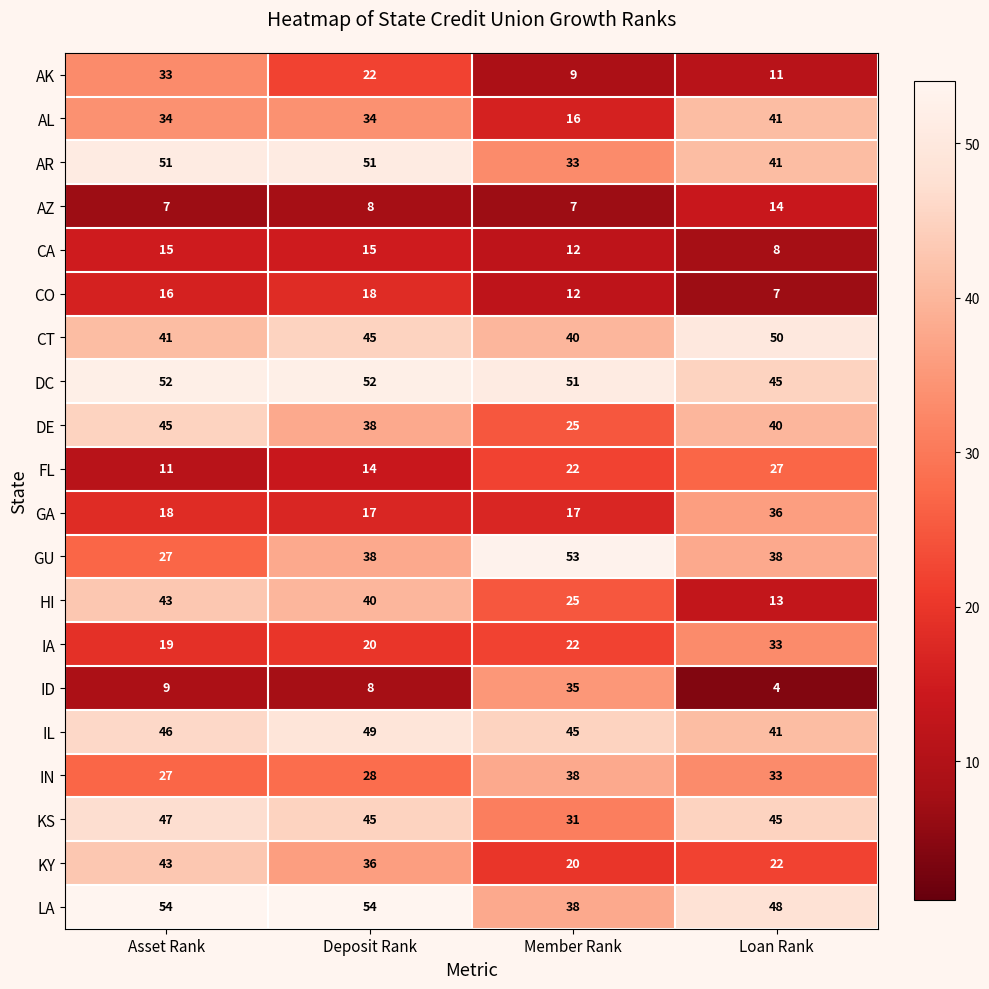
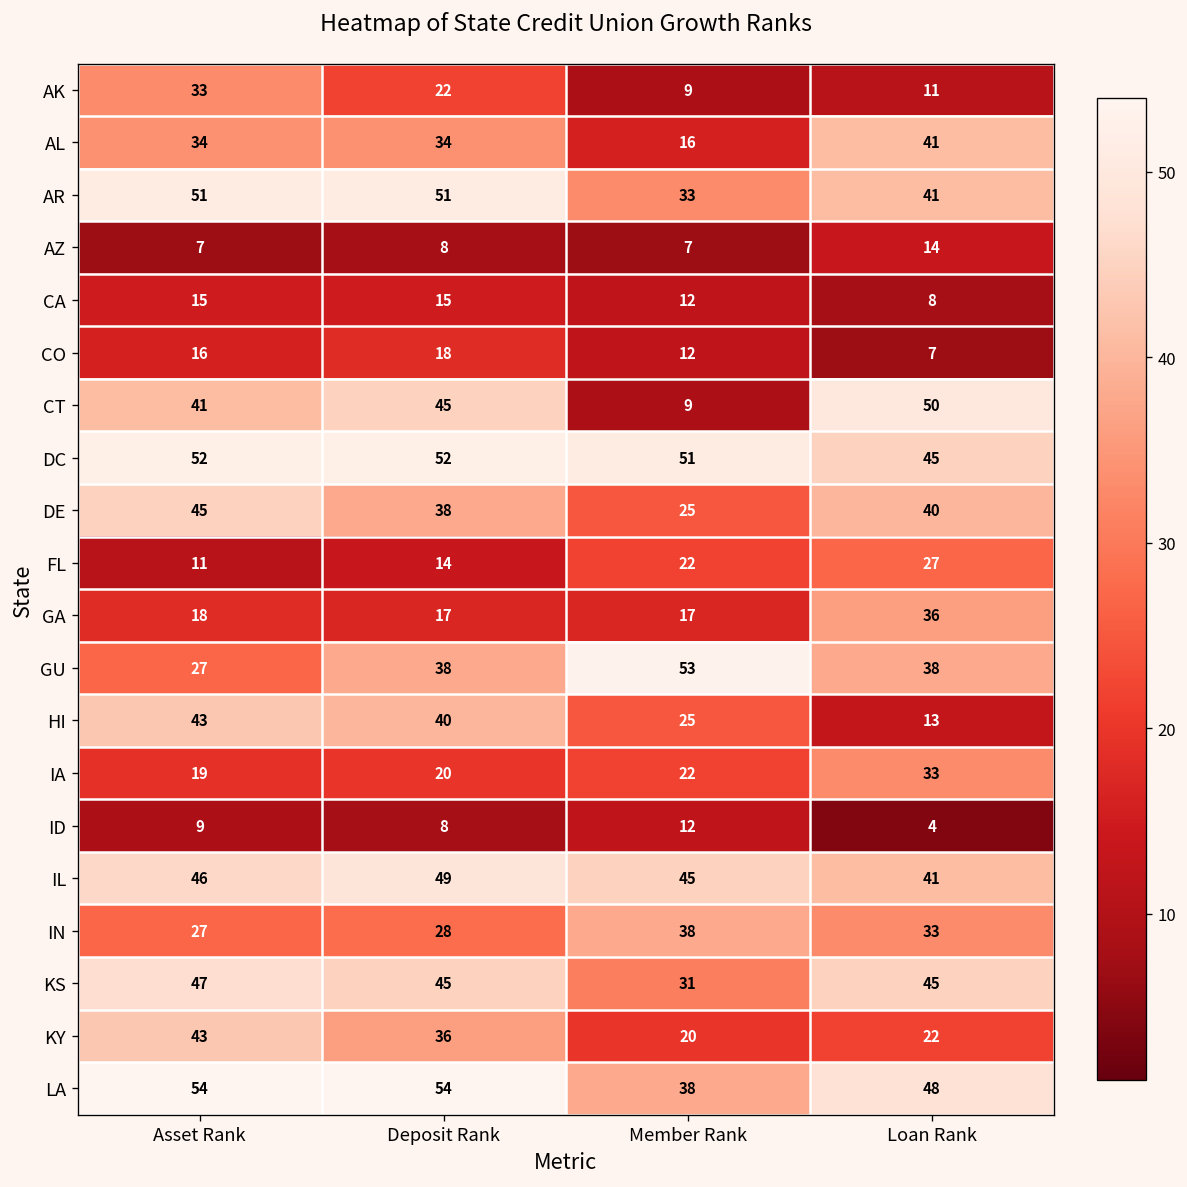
  {
    "AK": {
      "Asset Rank": 33,
      "Deposit Rank": 22,
      "Member Rank": 9,
      "Loan Rank": 11
    },
    "AL": {
      "Asset Rank": 34,
      "Deposit Rank": 34,
      "Member Rank": 16,
      "Loan Rank": 41
    },
    "AR": {
      "Asset Rank": 51,
      "Deposit Rank": 51,
      "Member Rank": 33,
      "Loan Rank": 41
    },
    "AZ": {
      "Asset Rank": 7,
      "Deposit Rank": 8,
      "Member Rank": 7,
      "Loan Rank": 14
    },
    "CA": {
      "Asset Rank": 15,
      "Deposit Rank": 15,
      "Member Rank": 12,
      "Loan Rank": 8
    },
    "CO": {
      "Asset Rank": 16,
      "Deposit Rank": 18,
      "Member Rank": 12,
      "Loan Rank": 7
    },
    "CT": {
      "Asset Rank": 41,
      "Deposit Rank": 45,
-     "Member Rank": 40,
+     "Member Rank": 9,
      "Loan Rank": 50
    },
    "DC": {
      "Asset Rank": 52,
      "Deposit Rank": 52,
      "Member Rank": 51,
      "Loan Rank": 45
    },
    "DE": {
      "Asset Rank": 45,
      "Deposit Rank": 38,
      "Member Rank": 25,
      "Loan Rank": 40
    },
    "FL": {
      "Asset Rank": 11,
      "Deposit Rank": 14,
      "Member Rank": 22,
      "Loan Rank": 27
    },
    "GA": {
      "Asset Rank": 18,
      "Deposit Rank": 17,
      "Member Rank": 17,
      "Loan Rank": 36
    },
    "GU": {
      "Asset Rank": 27,
      "Deposit Rank": 38,
      "Member Rank": 53,
      "Loan Rank": 38
    },
    "HI": {
      "Asset Rank": 43,
      "Deposit Rank": 40,
      "Member Rank": 25,
      "Loan Rank": 13
    },
    "IA": {
      "Asset Rank": 19,
      "Deposit Rank": 20,
      "Member Rank": 22,
      "Loan Rank": 33
    },
    "ID": {
      "Asset Rank": 9,
      "Deposit Rank": 8,
-     "Member Rank": 35,
+     "Member Rank": 12,
      "Loan Rank": 4
    },
    "IL": {
      "Asset Rank": 46,
      "Deposit Rank": 49,
      "Member Rank": 45,
      "Loan Rank": 41
    },
    "IN": {
      "Asset Rank": 27,
      "Deposit Rank": 28,
      "Member Rank": 38,
      "Loan Rank": 33
    },
    "KS": {
      "Asset Rank": 47,
      "Deposit Rank": 45,
      "Member Rank": 31,
      "Loan Rank": 45
    },
    "KY": {
      "Asset Rank": 43,
      "Deposit Rank": 36,
      "Member Rank": 20,
      "Loan Rank": 22
    },
    "LA": {
      "Asset Rank": 54,
      "Deposit Rank": 54,
      "Member Rank": 38,
      "Loan Rank": 48
    }
  }
